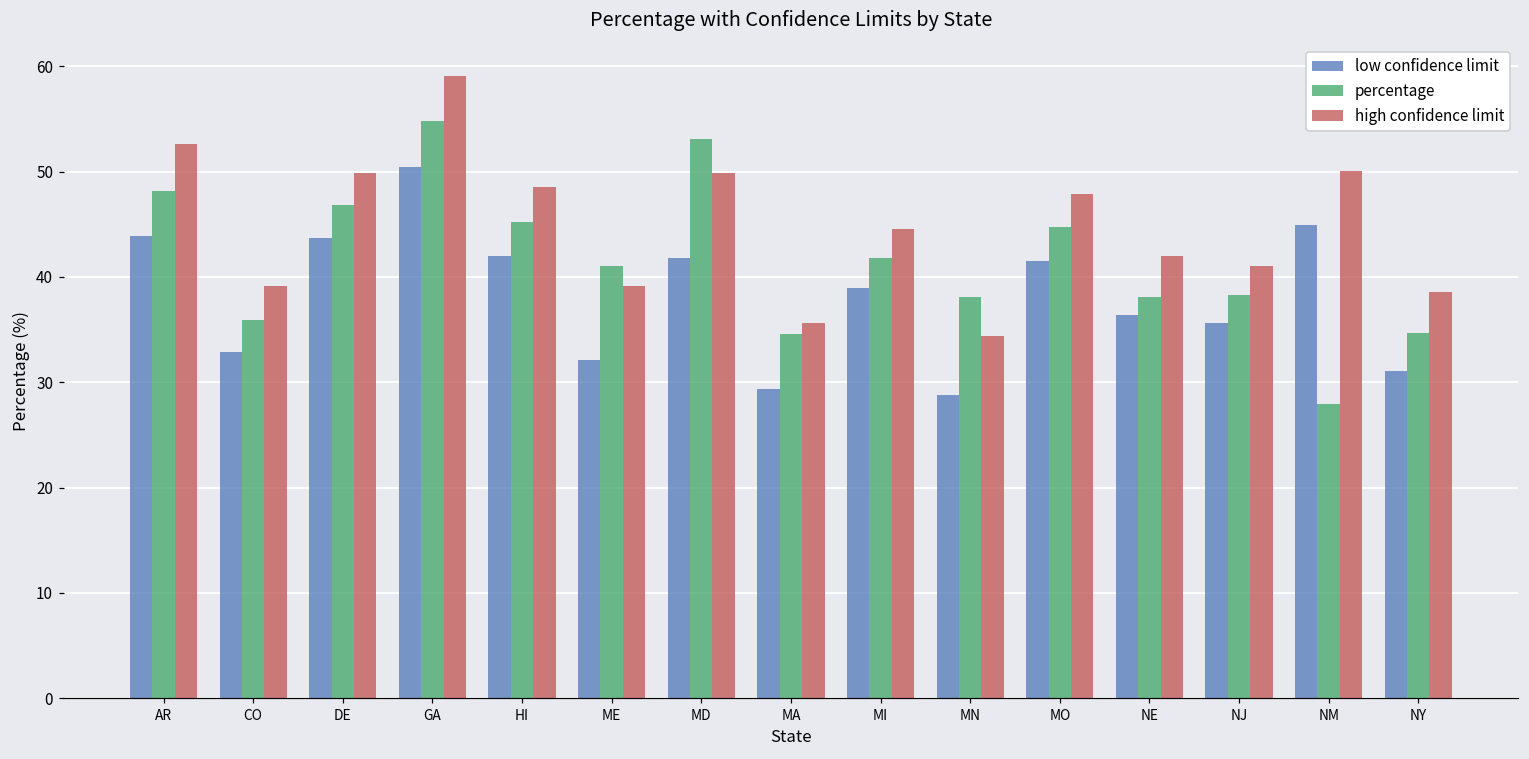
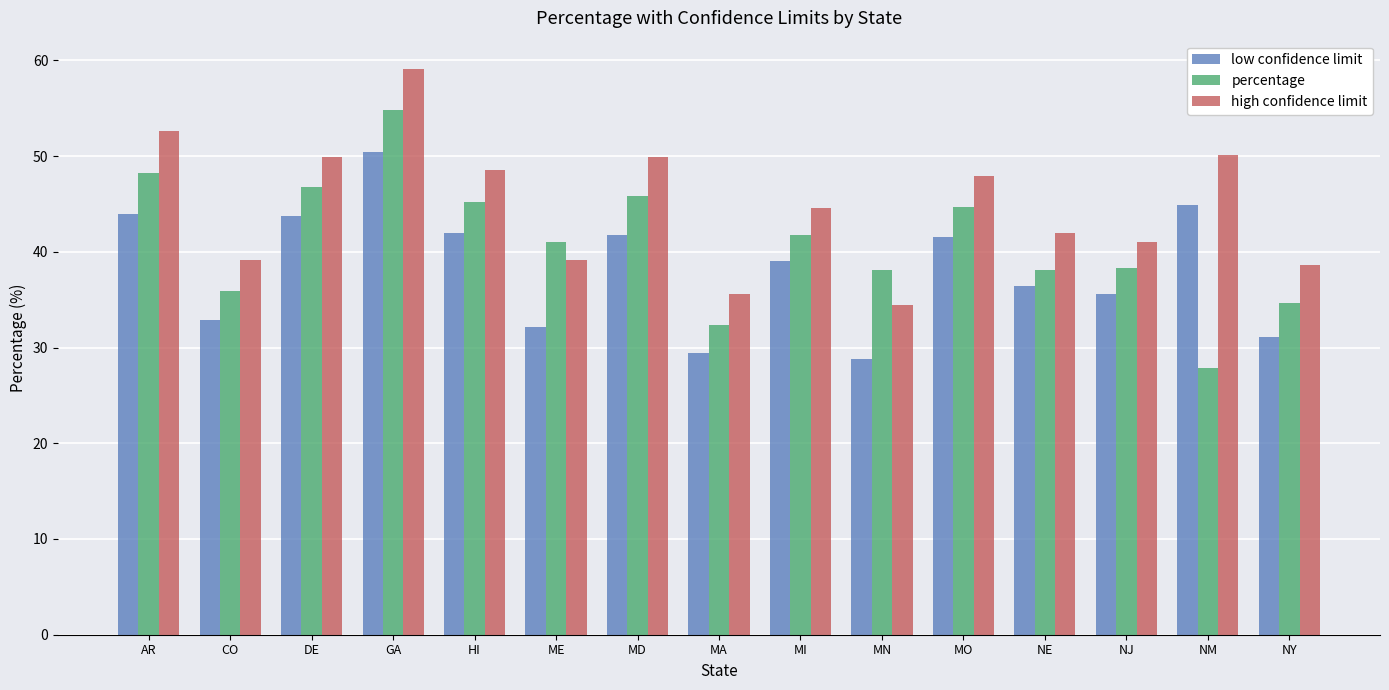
  {
    "low confidence limit": {
      "AR": 44,
      "CO": 33,
      "DE": 44,
      "GA": 50,
      "HI": 42,
      "ME": 32,
      "MD": 42,
      "MA": 29,
      "MI": 39,
      "MN": 29,
      "MO": 42,
      "NE": 36,
      "NJ": 36,
      "NM": 45,
      "NY": 31
    },
    "percentage": {
      "AR": 48,
      "CO": 36,
      "DE": 47,
      "GA": 55,
      "HI": 45,
      "ME": 41,
-     "MD": 53,
-     "MA": 35,
+     "MD": 46,
+     "MA": 32,
      "MI": 42,
      "MN": 38,
      "MO": 45,
      "NE": 38,
      "NJ": 38,
      "NM": 28,
      "NY": 35
    },
    "high confidence limit": {
      "AR": 53,
      "CO": 39,
      "DE": 50,
      "GA": 59,
      "HI": 49,
      "ME": 39,
      "MD": 50,
      "MA": 36,
      "MI": 45,
      "MN": 34,
      "MO": 48,
      "NE": 42,
      "NJ": 41,
      "NM": 50,
      "NY": 39
    }
  }
